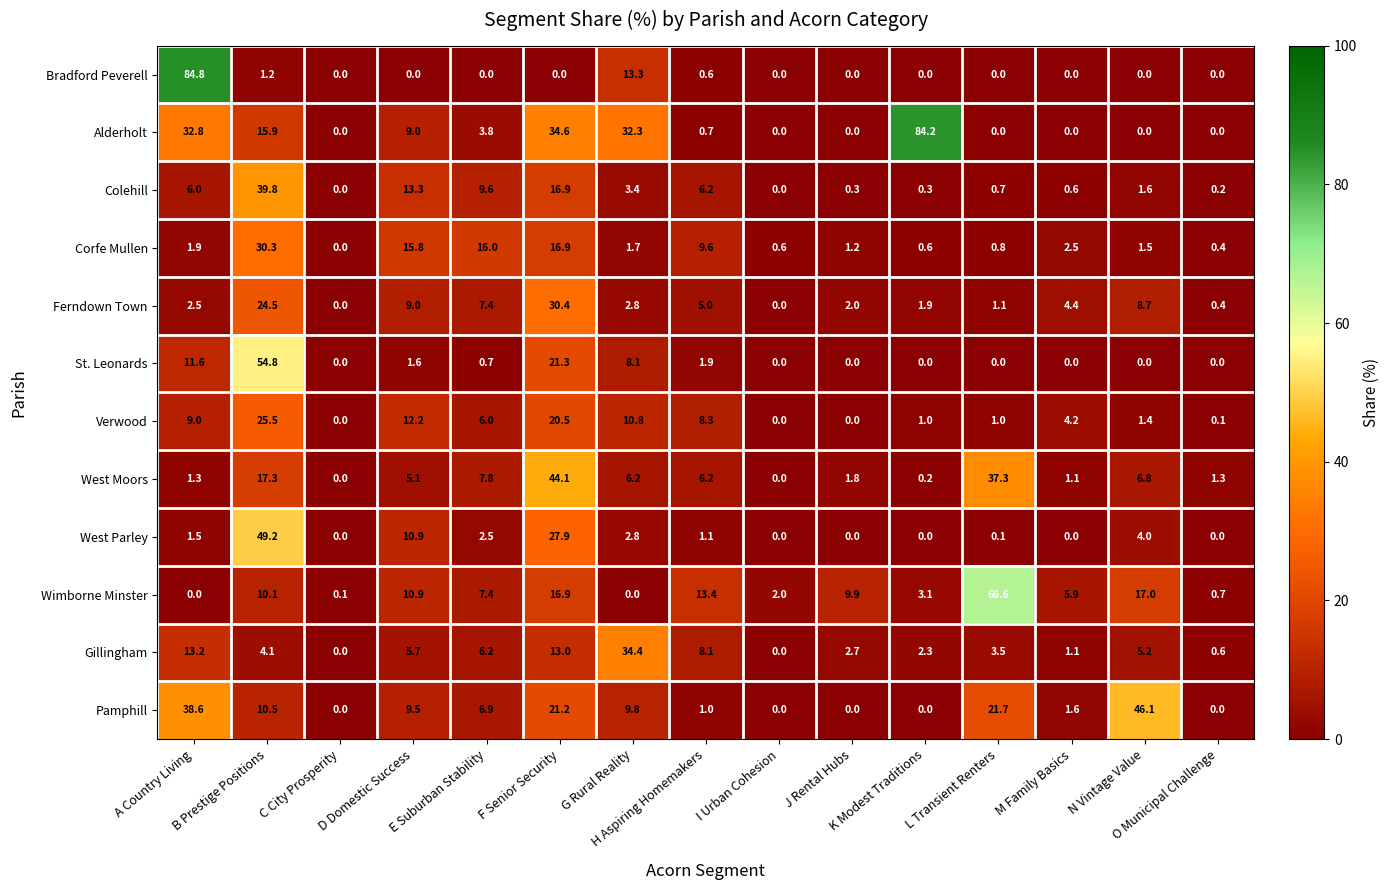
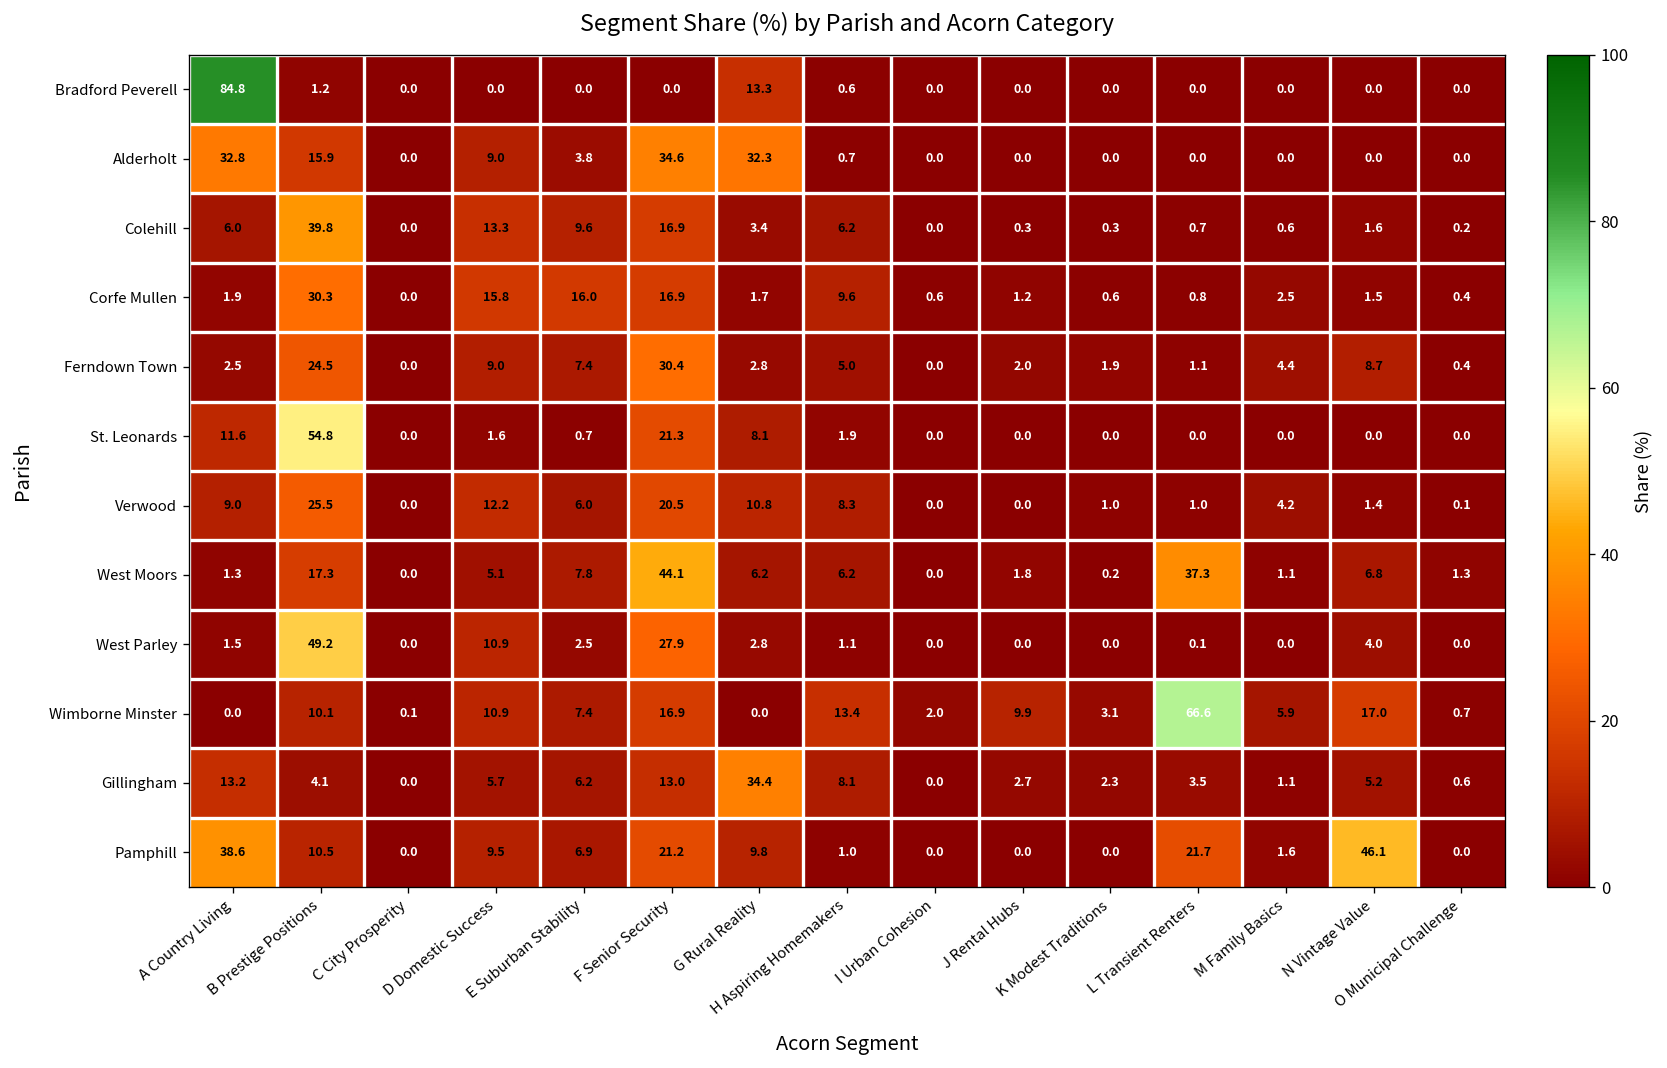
  {
    "Bradford Peverell": {
      "A Country Living": 84.8,
      "B Prestige Positions": 1.2,
      "C City Prosperity": 0.0,
      "D Domestic Success": 0.0,
      "E Suburban Stability": 0.0,
      "F Senior Security": 0.0,
      "G Rural Reality": 13.3,
      "H Aspiring Homemakers": 0.6,
      "I Urban Cohesion": 0.0,
      "J Rental Hubs": 0.0,
      "K Modest Traditions": 0.0,
      "L Transient Renters": 0.0,
      "M Family Basics": 0.0,
      "N Vintage Value": 0.0,
      "O Municipal Challenge": 0.0
    },
    "Alderholt": {
      "A Country Living": 32.8,
      "B Prestige Positions": 15.9,
      "C City Prosperity": 0.0,
      "D Domestic Success": 9.0,
      "E Suburban Stability": 3.8,
      "F Senior Security": 34.6,
      "G Rural Reality": 32.3,
      "H Aspiring Homemakers": 0.7,
      "I Urban Cohesion": 0.0,
      "J Rental Hubs": 0.0,
-     "K Modest Traditions": 84.2,
+     "K Modest Traditions": 0.0,
      "L Transient Renters": 0.0,
      "M Family Basics": 0.0,
      "N Vintage Value": 0.0,
      "O Municipal Challenge": 0.0
    },
    "Colehill": {
      "A Country Living": 6.0,
      "B Prestige Positions": 39.8,
      "C City Prosperity": 0.0,
      "D Domestic Success": 13.3,
      "E Suburban Stability": 9.6,
      "F Senior Security": 16.9,
      "G Rural Reality": 3.4,
      "H Aspiring Homemakers": 6.2,
      "I Urban Cohesion": 0.0,
      "J Rental Hubs": 0.3,
      "K Modest Traditions": 0.3,
      "L Transient Renters": 0.7,
      "M Family Basics": 0.6,
      "N Vintage Value": 1.6,
      "O Municipal Challenge": 0.2
    },
    "Corfe Mullen": {
      "A Country Living": 1.9,
      "B Prestige Positions": 30.3,
      "C City Prosperity": 0.0,
      "D Domestic Success": 15.8,
      "E Suburban Stability": 16.0,
      "F Senior Security": 16.9,
      "G Rural Reality": 1.7,
      "H Aspiring Homemakers": 9.6,
      "I Urban Cohesion": 0.6,
      "J Rental Hubs": 1.2,
      "K Modest Traditions": 0.6,
      "L Transient Renters": 0.8,
      "M Family Basics": 2.5,
      "N Vintage Value": 1.5,
      "O Municipal Challenge": 0.4
    },
    "Ferndown Town": {
      "A Country Living": 2.5,
      "B Prestige Positions": 24.5,
      "C City Prosperity": 0.0,
      "D Domestic Success": 9.0,
      "E Suburban Stability": 7.4,
      "F Senior Security": 30.4,
      "G Rural Reality": 2.8,
      "H Aspiring Homemakers": 5.0,
      "I Urban Cohesion": 0.0,
      "J Rental Hubs": 2.0,
      "K Modest Traditions": 1.9,
      "L Transient Renters": 1.1,
      "M Family Basics": 4.4,
      "N Vintage Value": 8.7,
      "O Municipal Challenge": 0.4
    },
    "St. Leonards": {
      "A Country Living": 11.6,
      "B Prestige Positions": 54.8,
      "C City Prosperity": 0.0,
      "D Domestic Success": 1.6,
      "E Suburban Stability": 0.7,
      "F Senior Security": 21.3,
      "G Rural Reality": 8.1,
      "H Aspiring Homemakers": 1.9,
      "I Urban Cohesion": 0.0,
      "J Rental Hubs": 0.0,
      "K Modest Traditions": 0.0,
      "L Transient Renters": 0.0,
      "M Family Basics": 0.0,
      "N Vintage Value": 0.0,
      "O Municipal Challenge": 0.0
    },
    "Verwood": {
      "A Country Living": 9.0,
      "B Prestige Positions": 25.5,
      "C City Prosperity": 0.0,
      "D Domestic Success": 12.2,
      "E Suburban Stability": 6.0,
      "F Senior Security": 20.5,
      "G Rural Reality": 10.8,
      "H Aspiring Homemakers": 8.3,
      "I Urban Cohesion": 0.0,
      "J Rental Hubs": 0.0,
      "K Modest Traditions": 1.0,
      "L Transient Renters": 1.0,
      "M Family Basics": 4.2,
      "N Vintage Value": 1.4,
      "O Municipal Challenge": 0.1
    },
    "West Moors": {
      "A Country Living": 1.3,
      "B Prestige Positions": 17.3,
      "C City Prosperity": 0.0,
      "D Domestic Success": 5.1,
      "E Suburban Stability": 7.8,
      "F Senior Security": 44.1,
      "G Rural Reality": 6.2,
      "H Aspiring Homemakers": 6.2,
      "I Urban Cohesion": 0.0,
      "J Rental Hubs": 1.8,
      "K Modest Traditions": 0.2,
      "L Transient Renters": 37.3,
      "M Family Basics": 1.1,
      "N Vintage Value": 6.8,
      "O Municipal Challenge": 1.3
    },
    "West Parley": {
      "A Country Living": 1.5,
      "B Prestige Positions": 49.2,
      "C City Prosperity": 0.0,
      "D Domestic Success": 10.9,
      "E Suburban Stability": 2.5,
      "F Senior Security": 27.9,
      "G Rural Reality": 2.8,
      "H Aspiring Homemakers": 1.1,
      "I Urban Cohesion": 0.0,
      "J Rental Hubs": 0.0,
      "K Modest Traditions": 0.0,
      "L Transient Renters": 0.1,
      "M Family Basics": 0.0,
      "N Vintage Value": 4.0,
      "O Municipal Challenge": 0.0
    },
    "Wimborne Minster": {
      "A Country Living": 0.0,
      "B Prestige Positions": 10.1,
      "C City Prosperity": 0.1,
      "D Domestic Success": 10.9,
      "E Suburban Stability": 7.4,
      "F Senior Security": 16.9,
      "G Rural Reality": 0.0,
      "H Aspiring Homemakers": 13.4,
      "I Urban Cohesion": 2.0,
      "J Rental Hubs": 9.9,
      "K Modest Traditions": 3.1,
      "L Transient Renters": 66.6,
      "M Family Basics": 5.9,
      "N Vintage Value": 17.0,
      "O Municipal Challenge": 0.7
    },
    "Gillingham": {
      "A Country Living": 13.2,
      "B Prestige Positions": 4.1,
      "C City Prosperity": 0.0,
      "D Domestic Success": 5.7,
      "E Suburban Stability": 6.2,
      "F Senior Security": 13.0,
      "G Rural Reality": 34.4,
      "H Aspiring Homemakers": 8.1,
      "I Urban Cohesion": 0.0,
      "J Rental Hubs": 2.7,
      "K Modest Traditions": 2.3,
      "L Transient Renters": 3.5,
      "M Family Basics": 1.1,
      "N Vintage Value": 5.2,
      "O Municipal Challenge": 0.6
    },
    "Pamphill": {
      "A Country Living": 38.6,
      "B Prestige Positions": 10.5,
      "C City Prosperity": 0.0,
      "D Domestic Success": 9.5,
      "E Suburban Stability": 6.9,
      "F Senior Security": 21.2,
      "G Rural Reality": 9.8,
      "H Aspiring Homemakers": 1.0,
      "I Urban Cohesion": 0.0,
      "J Rental Hubs": 0.0,
      "K Modest Traditions": 0.0,
      "L Transient Renters": 21.7,
      "M Family Basics": 1.6,
      "N Vintage Value": 46.1,
      "O Municipal Challenge": 0.0
    }
  }
